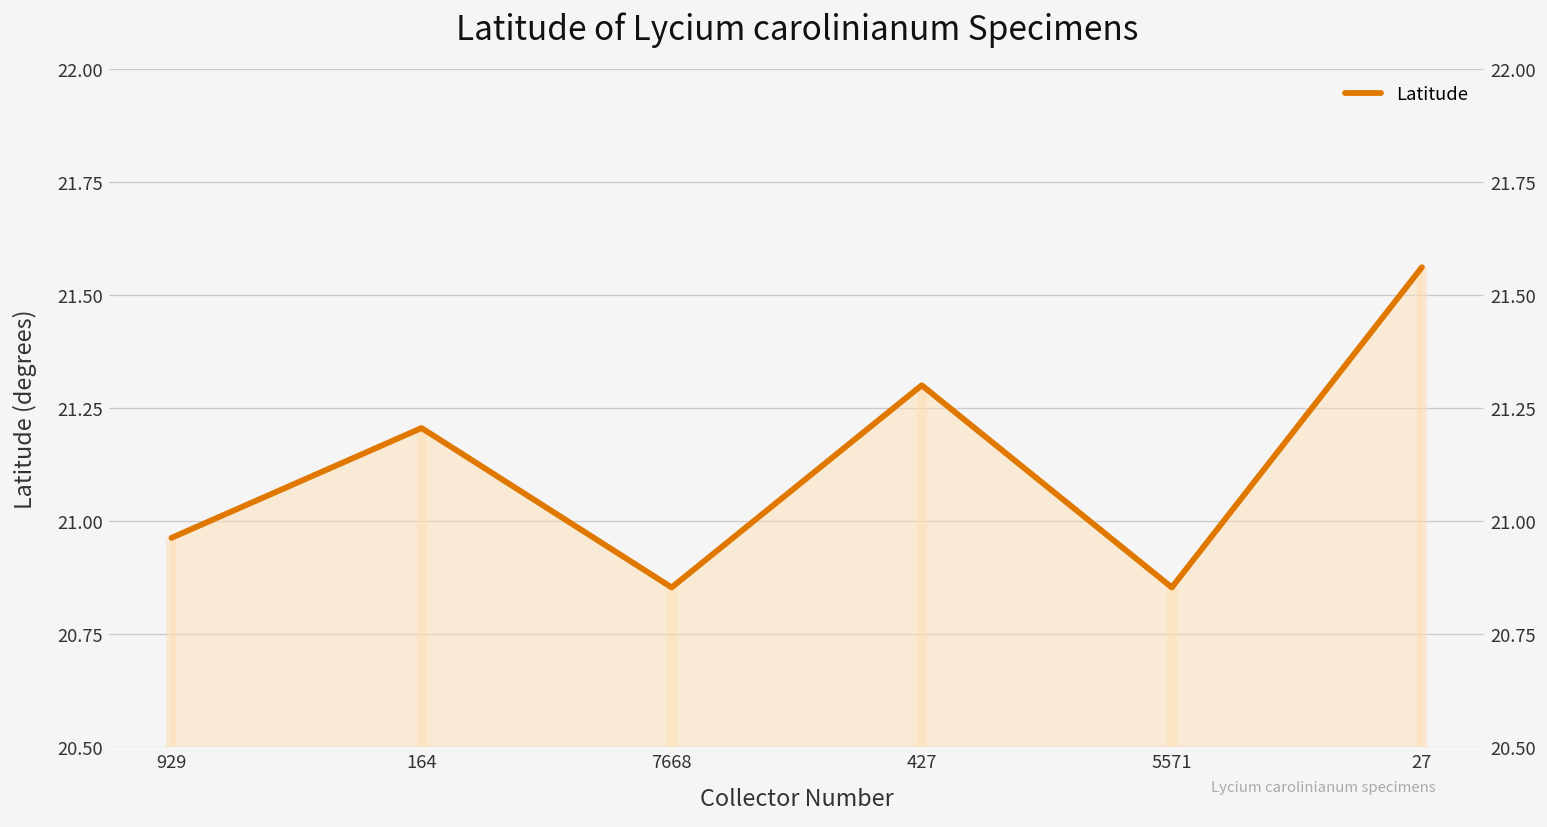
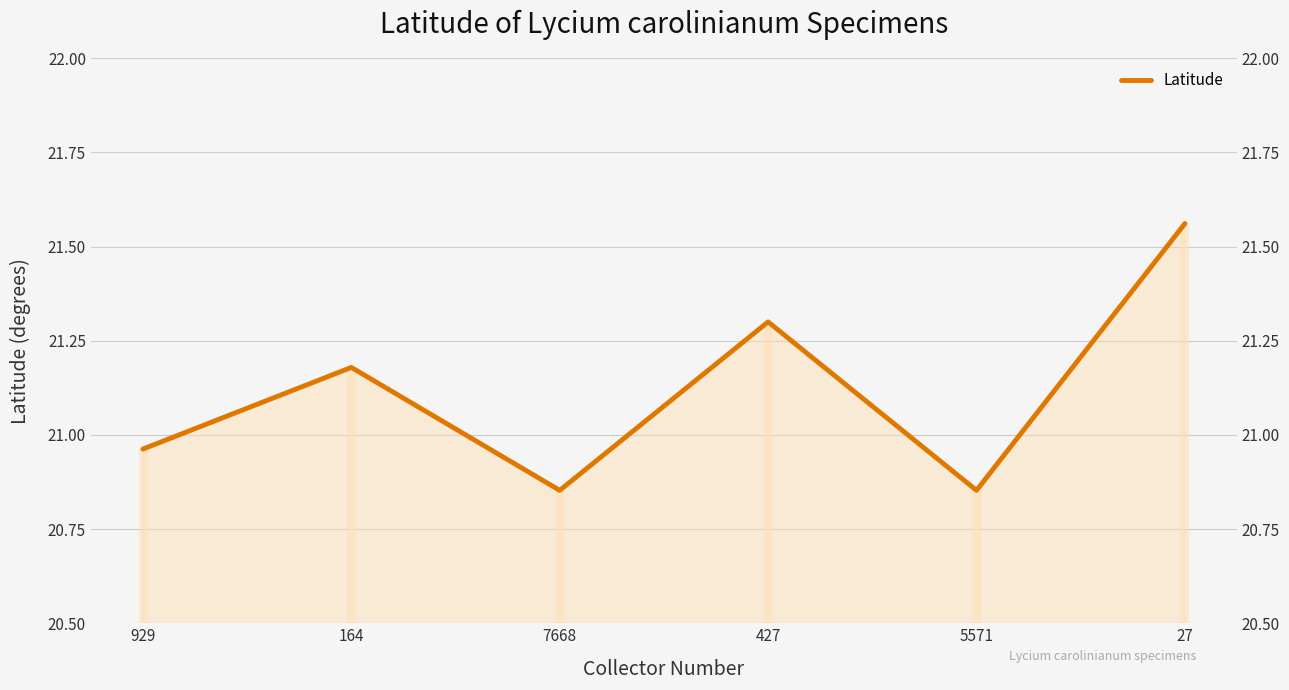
  {
    "929": 20.96,
-   "164": 21.21,
+   "164": 21.18,
    "7668": 20.85,
    "427": 21.30,
    "5571": 20.85,
    "27": 21.56
  }
